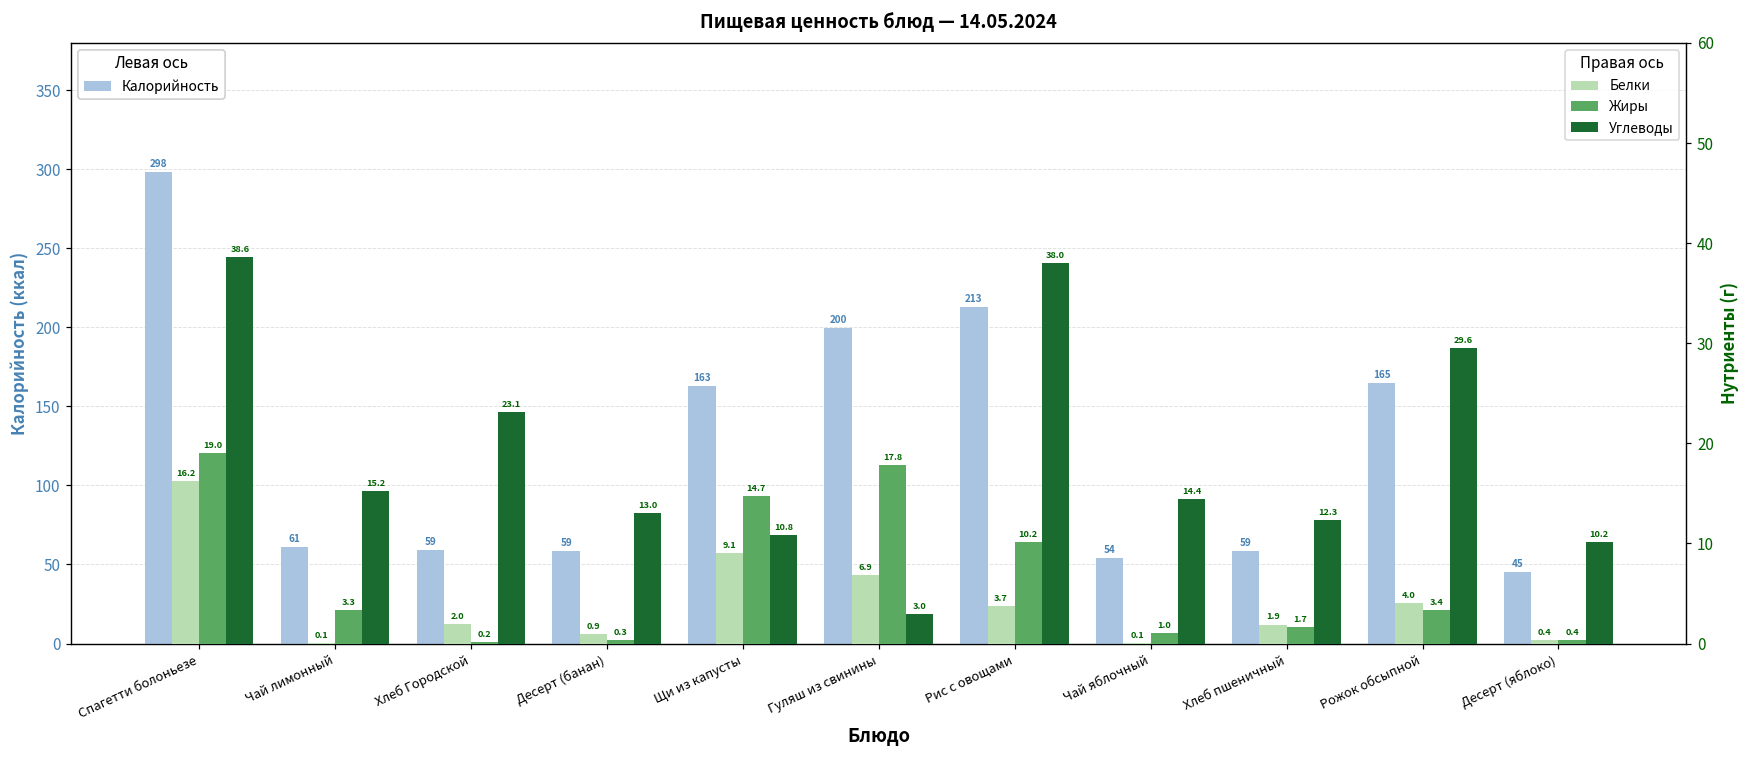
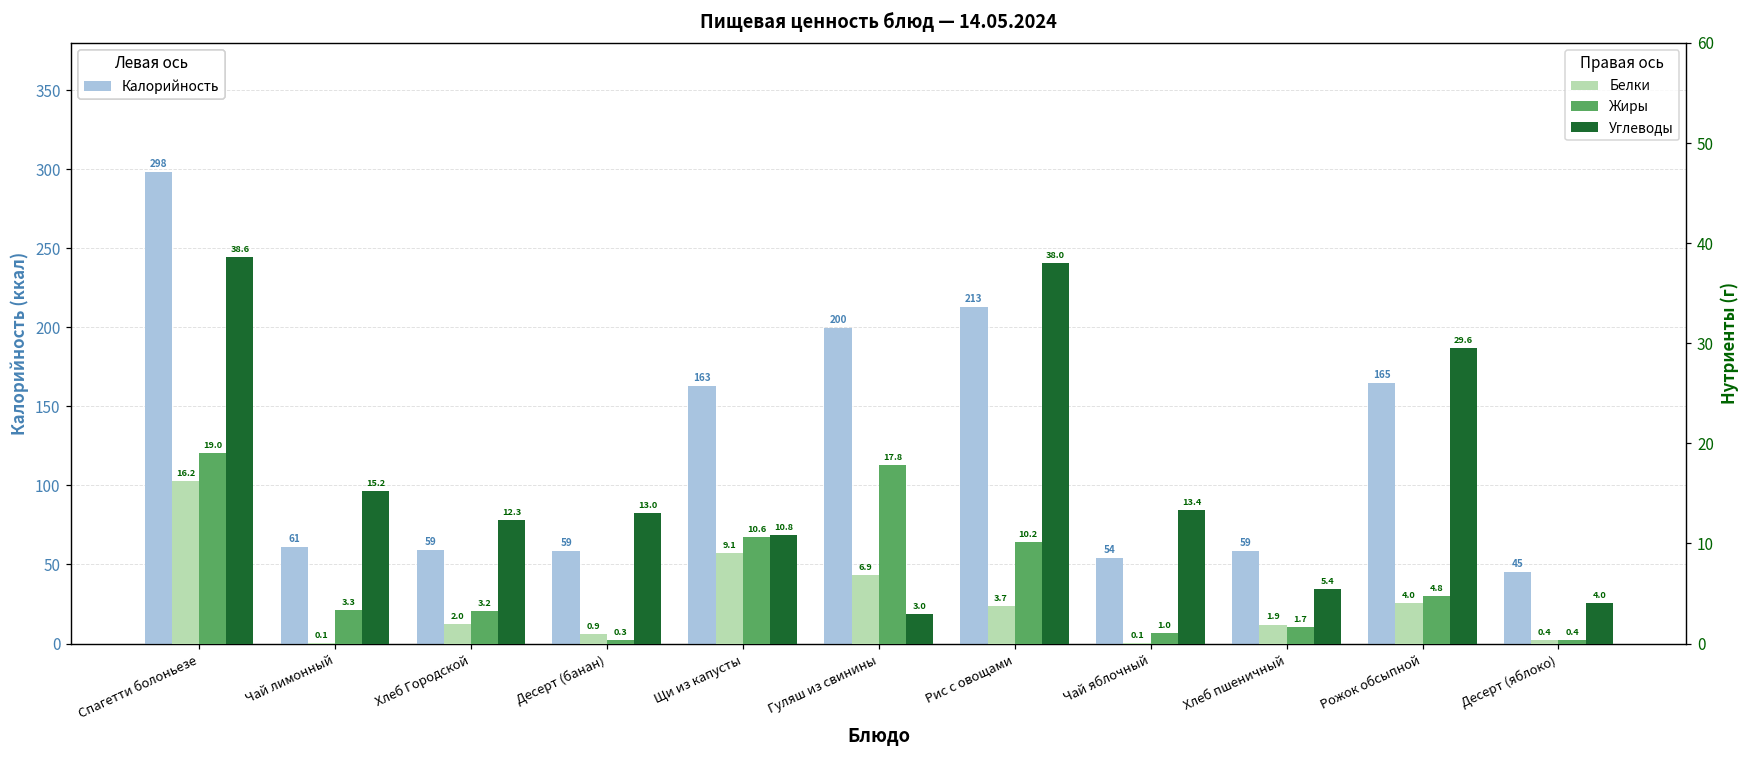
  {
    "Жиры": {
      "Спагетти болоньезе": 19.0,
      "Чай лимонный": 3.3,
-     "Хлеб Городской": 0.2,
+     "Хлеб Городской": 3.2,
      "Десерт (банан)": 0.3,
-     "Щи из капусты": 14.7,
+     "Щи из капусты": 10.6,
      "Гуляш из свинины": 17.8,
      "Рис с овощами": 10.2,
      "Чай яблочный": 1.0,
      "Хлеб пшеничный": 1.7,
-     "Рожок обсыпной": 3.4,
+     "Рожок обсыпной": 4.8,
      "Десерт (яблоко)": 0.4
    },
    "Углеводы": {
      "Спагетти болоньезе": 38.6,
      "Чай лимонный": 15.2,
-     "Хлеб Городской": 23.1,
+     "Хлеб Городской": 12.3,
      "Десерт (банан)": 13.0,
      "Щи из капусты": 10.8,
      "Гуляш из свинины": 3.0,
      "Рис с овощами": 38.0,
-     "Чай яблочный": 14.4,
-     "Хлеб пшеничный": 12.3,
+     "Чай яблочный": 13.4,
+     "Хлеб пшеничный": 5.4,
      "Рожок обсыпной": 29.6,
-     "Десерт (яблоко)": 10.2
+     "Десерт (яблоко)": 4.0
    }
  }
